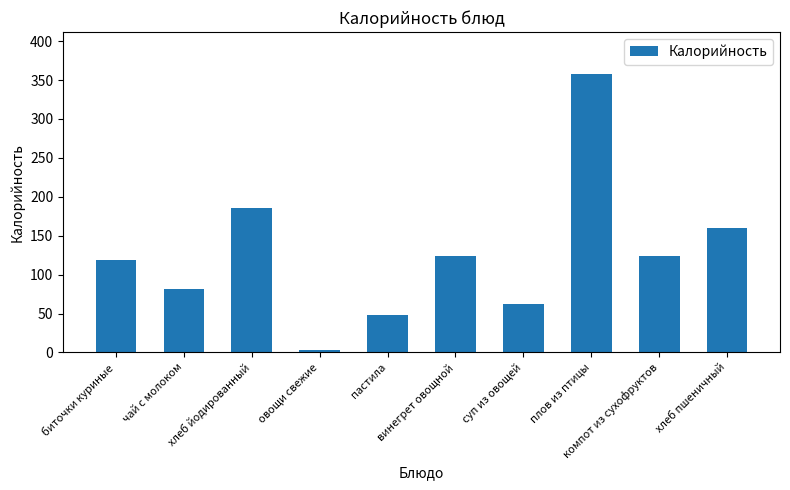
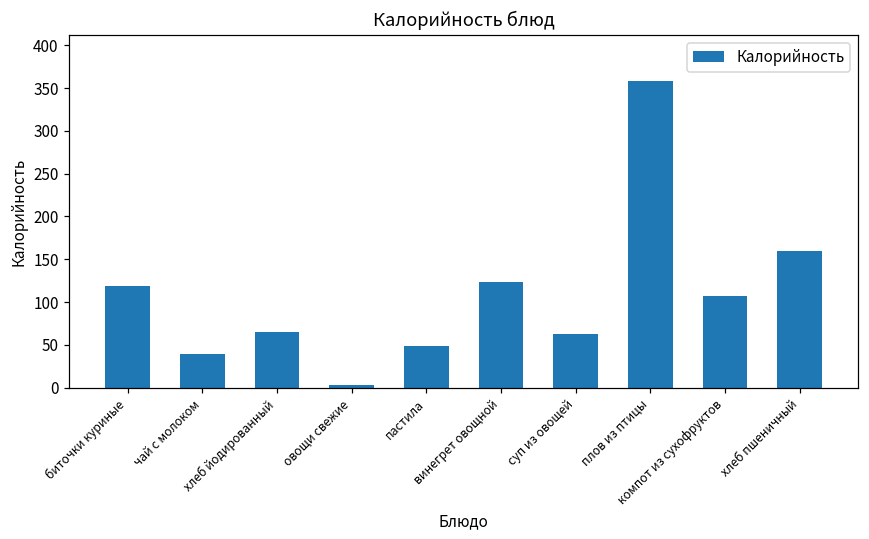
  {
    "биточки куриные": 120,
-   "чай с молоком": 80,
-   "хлеб йодированный": 190,
+   "чай с молоком": 40,
+   "хлеб йодированный": 70,
    "овощи свежие": 0,
    "пастила": 50,
    "винегрет овощной": 120,
    "суп из овощей": 60,
    "плов из птицы": 360,
-   "компот из сухофруктов": 120,
+   "компот из сухофруктов": 110,
    "хлеб пшеничный": 160
  }
